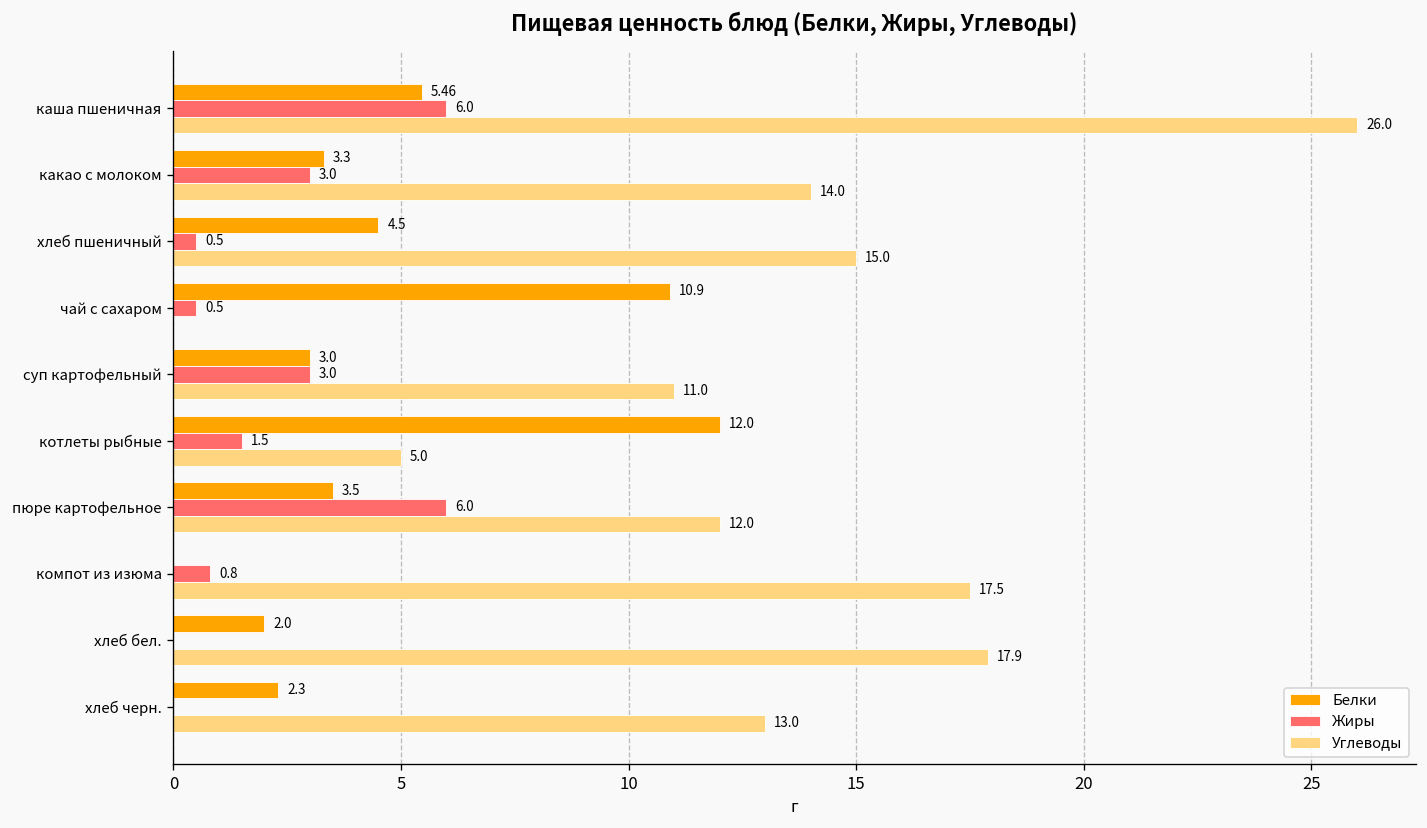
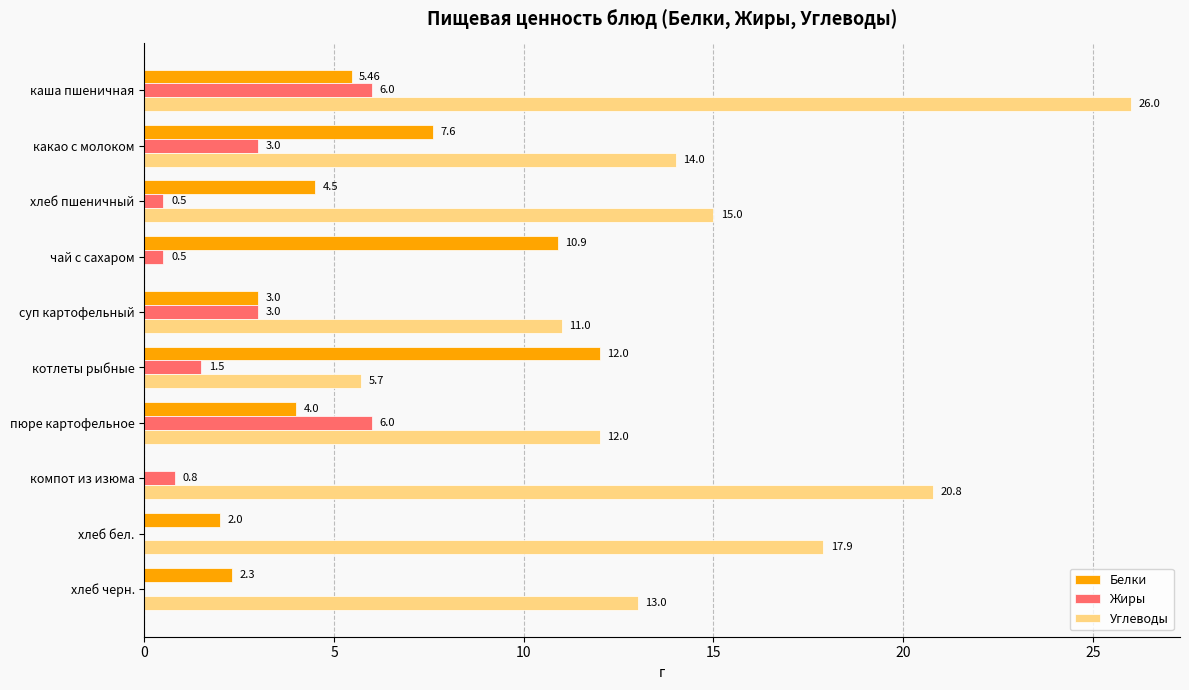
  {
    "Белки": {
      "каша пшеничная": 5.46,
-     "какао с молоком": 3.3,
+     "какао с молоком": 7.6,
      "хлеб пшеничный": 4.5,
      "чай с сахаром": 10.9,
      "суп картофельный": 3.0,
      "котлеты рыбные": 12.0,
-     "пюре картофельное": 3.5,
+     "пюре картофельное": 4.0,
      "хлеб бел.": 2.0,
      "хлеб черн.": 2.3
    },
    "Жиры": {
      "каша пшеничная": 6.0,
      "какао с молоком": 3.0,
      "хлеб пшеничный": 0.5,
      "чай с сахаром": 0.5,
      "суп картофельный": 3.0,
      "котлеты рыбные": 1.5,
      "пюре картофельное": 6.0,
      "компот из изюма": 0.8
    },
    "Углеводы": {
      "каша пшеничная": 26.0,
      "какао с молоком": 14.0,
      "хлеб пшеничный": 15.0,
      "суп картофельный": 11.0,
-     "котлеты рыбные": 5.0,
+     "котлеты рыбные": 5.7,
      "пюре картофельное": 12.0,
-     "компот из изюма": 17.5,
+     "компот из изюма": 20.8,
      "хлеб бел.": 17.9,
      "хлеб черн.": 13.0
    }
  }
